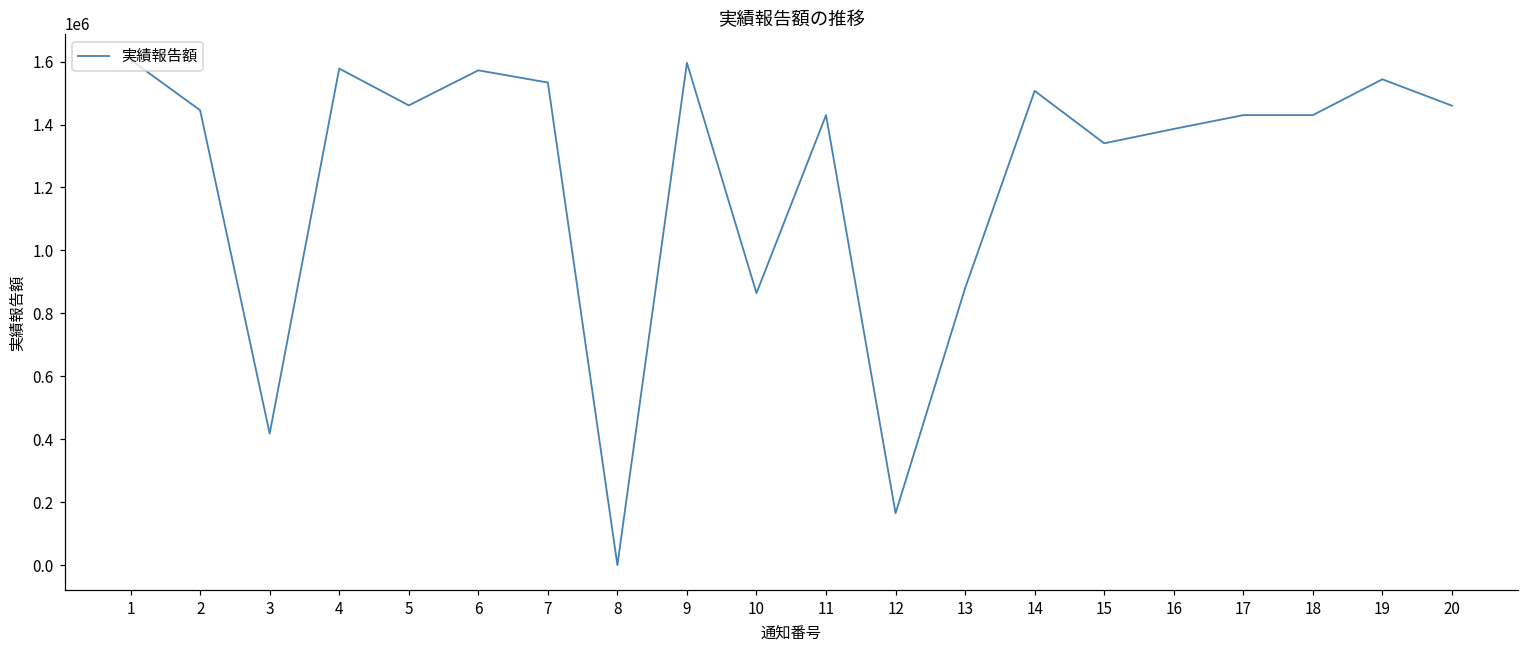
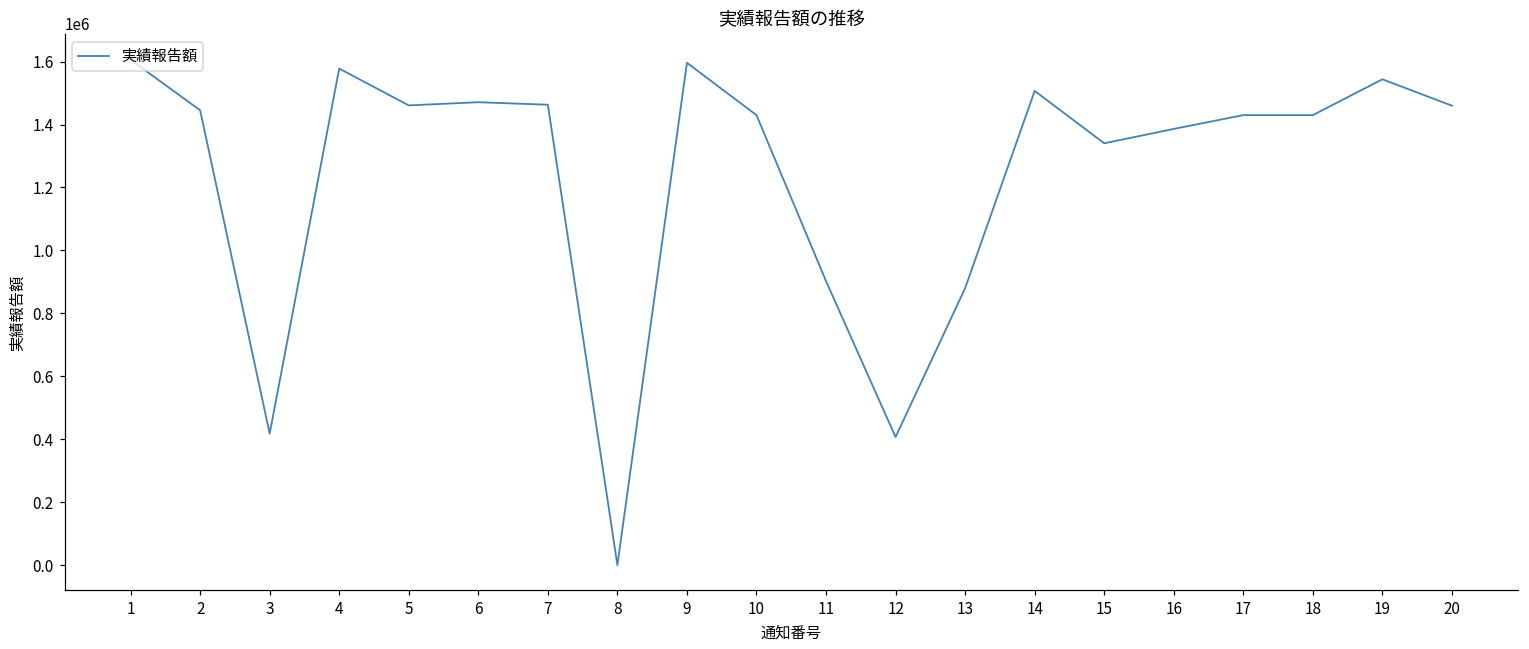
  {
    "2": 1450000,
    "3": 420000,
    "4": 1580000,
    "5": 1460000,
-   "6": 1570000,
-   "7": 1530000,
+   "6": 1470000,
+   "7": 1460000,
    "8": 0,
    "9": 1600000,
-   "10": 860000,
-   "11": 1430000,
-   "12": 160000,
+   "10": 1430000,
+   "11": 900000,
+   "12": 410000,
    "13": 880000,
    "14": 1510000,
    "15": 1340000,
    "16": 1390000,
    "17": 1430000,
    "18": 1430000,
    "19": 1540000,
    "20": 1460000
  }
